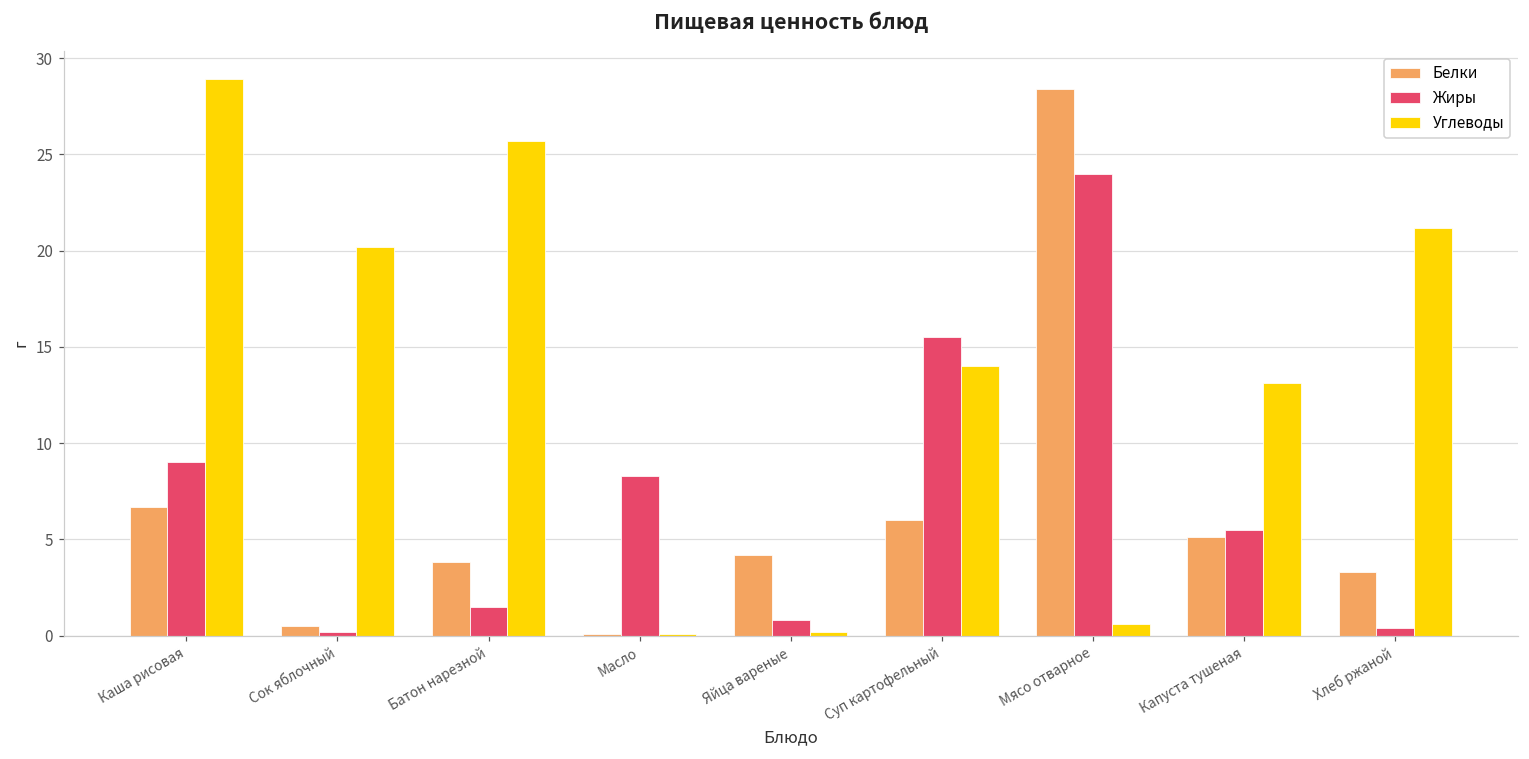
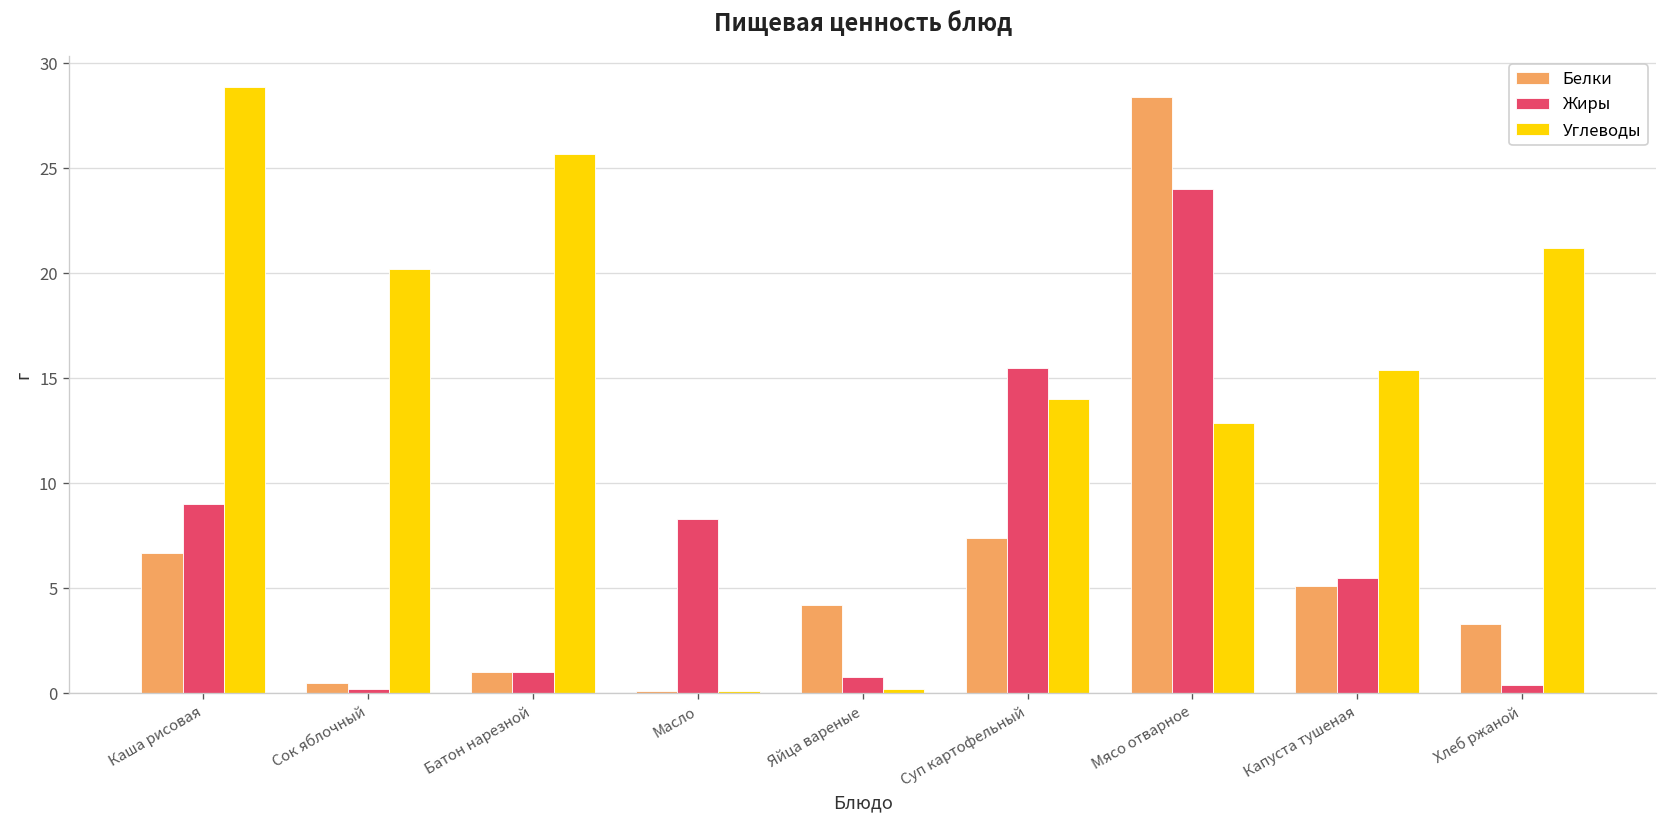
  {
    "Белки": {
      "Каша рисовая": 6.7,
      "Сок яблочный": 0.5,
-     "Батон нарезной": 3.8,
+     "Батон нарезной": 1.0,
      "Яйца вареные": 4.2,
-     "Суп картофельный": 6.0,
+     "Суп картофельный": 7.4,
      "Мясо отварное": 28.4,
      "Капуста тушеная": 5.1,
      "Хлеб ржаной": 3.3
    },
    "Жиры": {
      "Каша рисовая": 9.0,
      "Сок яблочный": 0.2,
-     "Батон нарезной": 1.5,
+     "Батон нарезной": 1.0,
      "Масло": 8.3,
      "Яйца вареные": 0.8,
      "Суп картофельный": 15.5,
      "Мясо отварное": 24.0,
      "Капуста тушеная": 5.5,
      "Хлеб ржаной": 0.4
    },
    "Углеводы": {
      "Каша рисовая": 28.9,
      "Сок яблочный": 20.2,
      "Батон нарезной": 25.7,
      "Яйца вареные": 0.2,
      "Суп картофельный": 14.0,
-     "Мясо отварное": 0.6,
-     "Капуста тушеная": 13.1,
+     "Мясо отварное": 12.9,
+     "Капуста тушеная": 15.4,
      "Хлеб ржаной": 21.2
    }
  }
